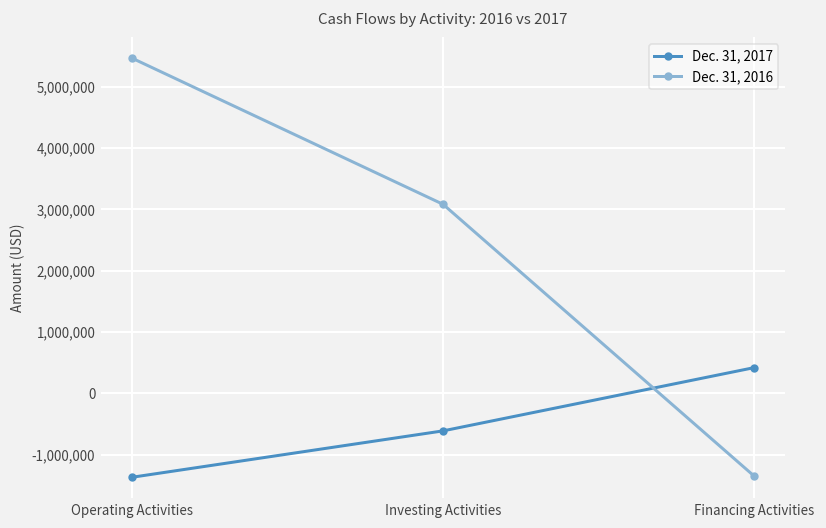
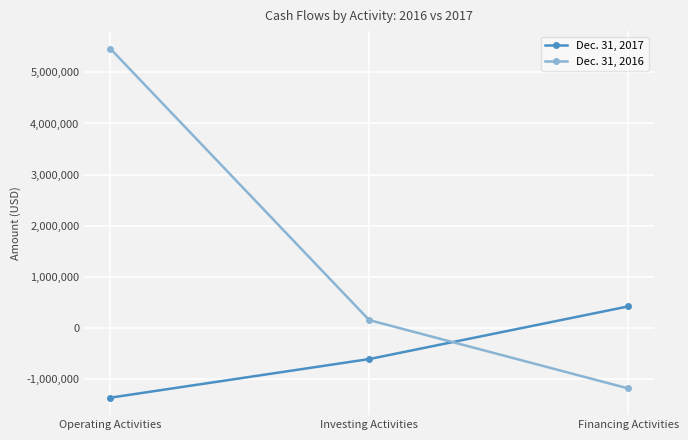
  {
    "Dec. 31, 2017": {
      "Operating Activities": "-1,400,000",
      "Investing Activities": "-600,000",
      "Financing Activities": "400,000"
    },
    "Dec. 31, 2016": {
      "Operating Activities": "5,500,000",
-     "Investing Activities": "3,100,000",
-     "Financing Activities": "-1,300,000"
+     "Investing Activities": "200,000",
+     "Financing Activities": "-1,200,000"
    }
  }
